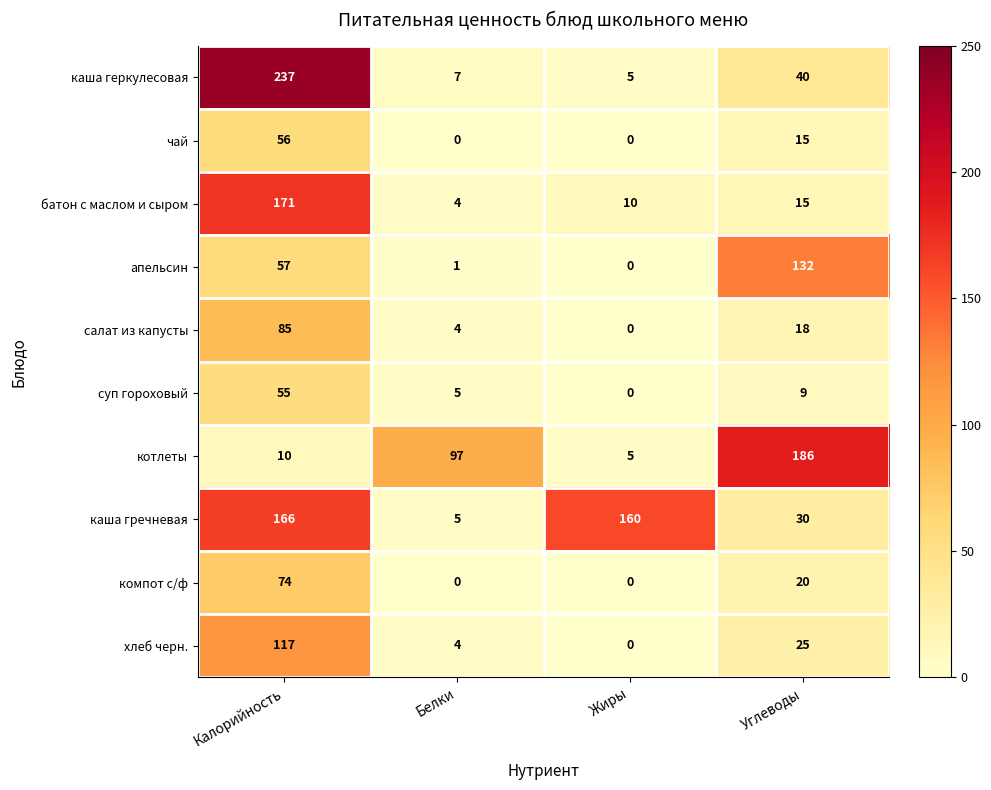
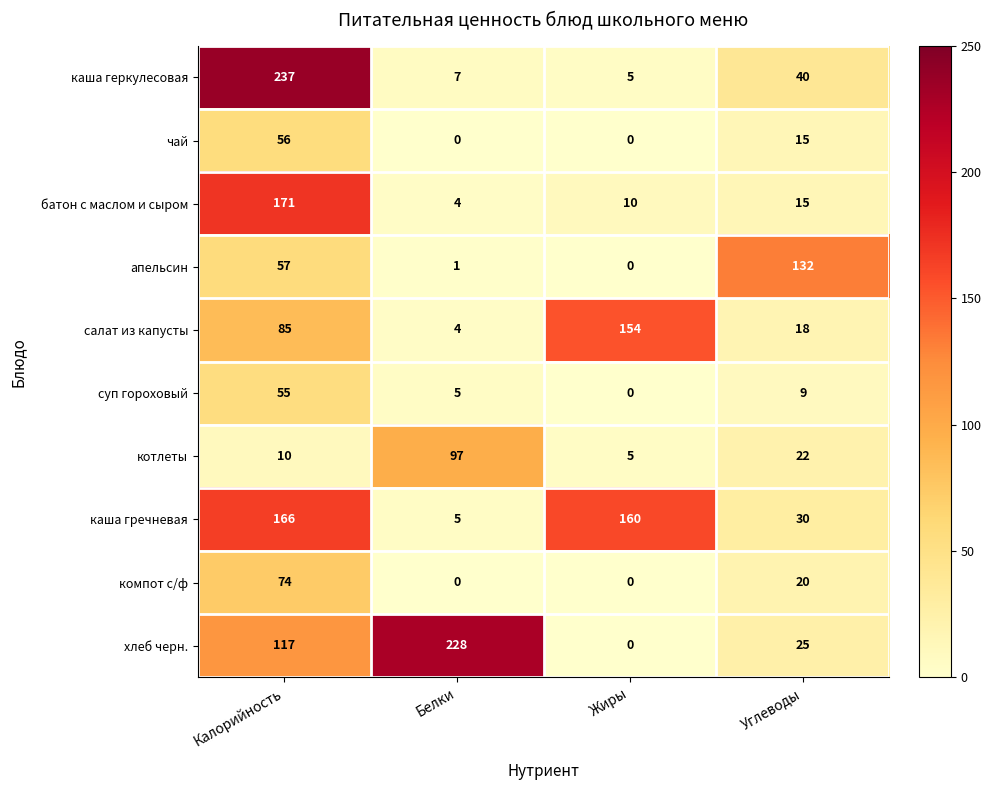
  {
    "каша геркулесовая": {
      "Калорийность": 237,
      "Белки": 7,
      "Жиры": 5,
      "Углеводы": 40
    },
    "чай": {
      "Калорийность": 56,
      "Белки": 0,
      "Жиры": 0,
      "Углеводы": 15
    },
    "батон с маслом и сыром": {
      "Калорийность": 171,
      "Белки": 4,
      "Жиры": 10,
      "Углеводы": 15
    },
    "апельсин": {
      "Калорийность": 57,
      "Белки": 1,
      "Жиры": 0,
      "Углеводы": 132
    },
    "салат из капусты": {
      "Калорийность": 85,
      "Белки": 4,
-     "Жиры": 0,
+     "Жиры": 154,
      "Углеводы": 18
    },
    "суп гороховый": {
      "Калорийность": 55,
      "Белки": 5,
      "Жиры": 0,
      "Углеводы": 9
    },
    "котлеты": {
      "Калорийность": 10,
      "Белки": 97,
      "Жиры": 5,
-     "Углеводы": 186
+     "Углеводы": 22
    },
    "каша гречневая": {
      "Калорийность": 166,
      "Белки": 5,
      "Жиры": 160,
      "Углеводы": 30
    },
    "компот с/ф": {
      "Калорийность": 74,
      "Белки": 0,
      "Жиры": 0,
      "Углеводы": 20
    },
    "хлеб черн.": {
      "Калорийность": 117,
-     "Белки": 4,
+     "Белки": 228,
      "Жиры": 0,
      "Углеводы": 25
    }
  }
